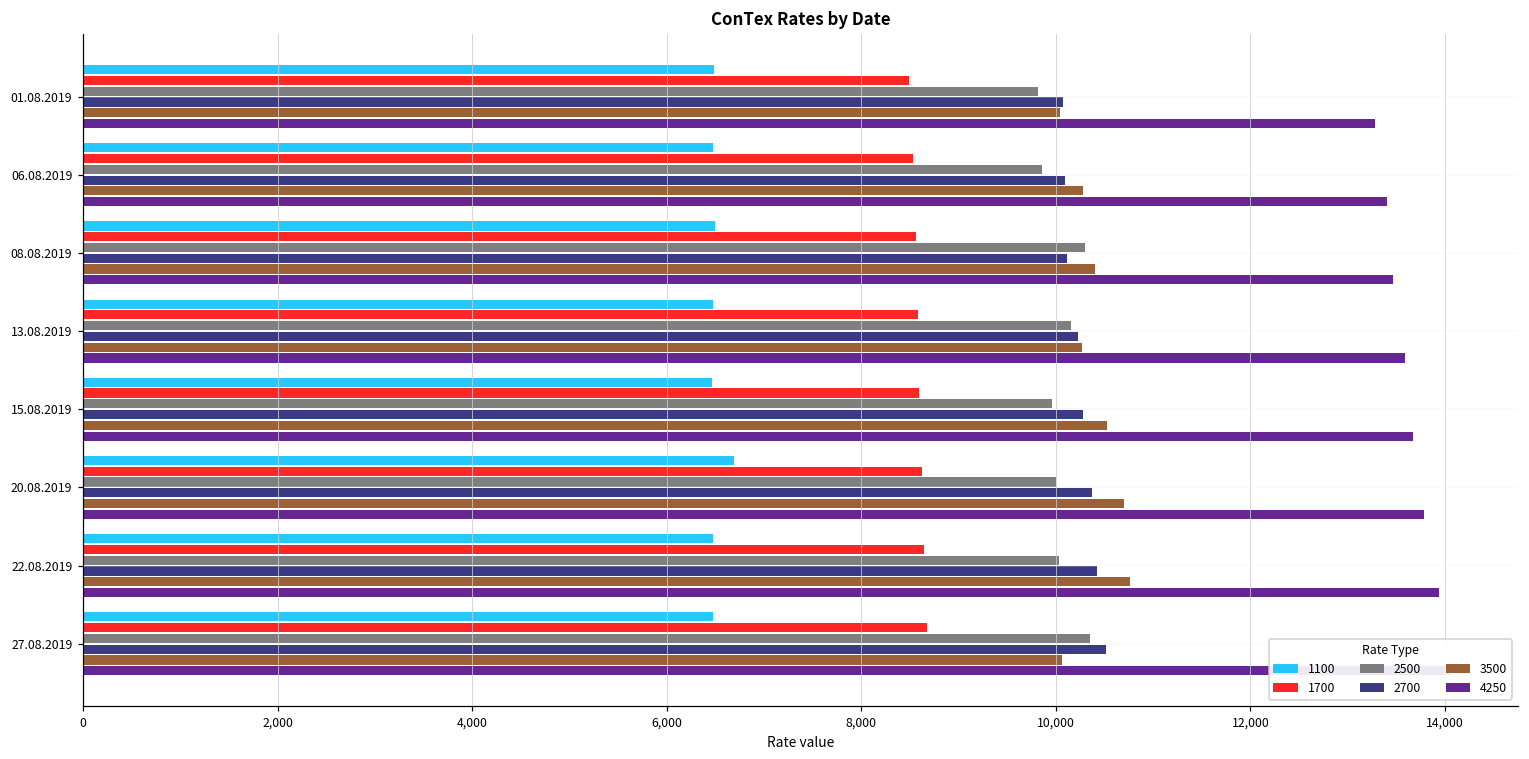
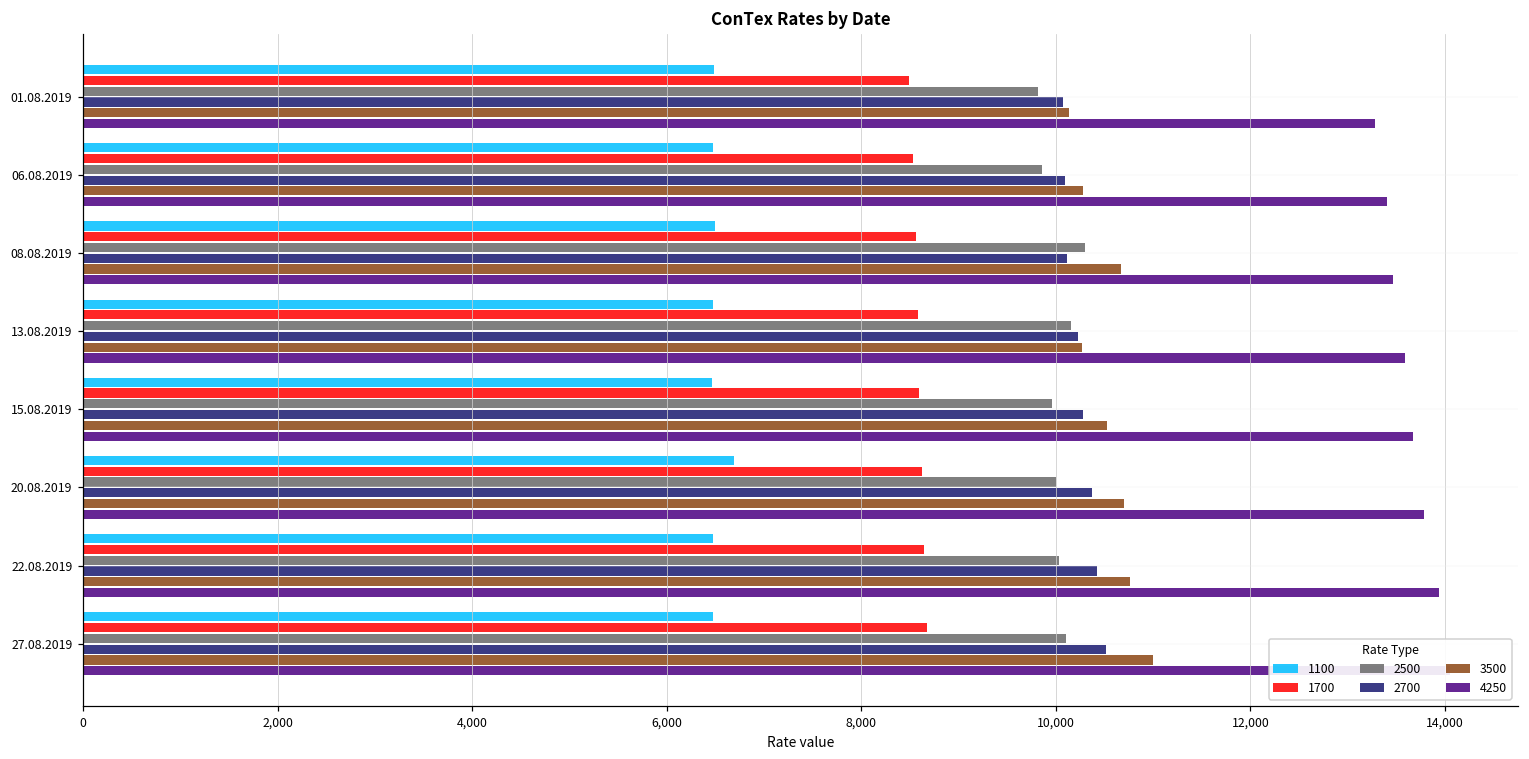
  {
    "1100": {
      "01.08.2019": "6,500",
      "06.08.2019": "6,500",
      "08.08.2019": "6,500",
      "13.08.2019": "6,500",
      "15.08.2019": "6,500",
      "20.08.2019": "6,700",
      "22.08.2019": "6,500",
      "27.08.2019": "6,500"
    },
    "1700": {
      "01.08.2019": "8,500",
      "06.08.2019": "8,500",
      "08.08.2019": "8,600",
      "13.08.2019": "8,600",
      "15.08.2019": "8,600",
      "20.08.2019": "8,600",
      "22.08.2019": "8,600",
      "27.08.2019": "8,700"
    },
    "2500": {
      "01.08.2019": "9,800",
      "06.08.2019": "9,900",
      "08.08.2019": "10,300",
      "13.08.2019": "10,200",
      "15.08.2019": "10,000",
      "20.08.2019": "10,000",
      "22.08.2019": "10,000",
-     "27.08.2019": "10,400"
+     "27.08.2019": "10,100"
    },
    "3500": {
-     "01.08.2019": "10,000",
+     "01.08.2019": "10,100",
      "06.08.2019": "10,300",
-     "08.08.2019": "10,400",
+     "08.08.2019": "10,700",
      "13.08.2019": "10,300",
      "15.08.2019": "10,500",
      "20.08.2019": "10,700",
      "22.08.2019": "10,800",
-     "27.08.2019": "10,100"
+     "27.08.2019": "11,000"
    }
  }
